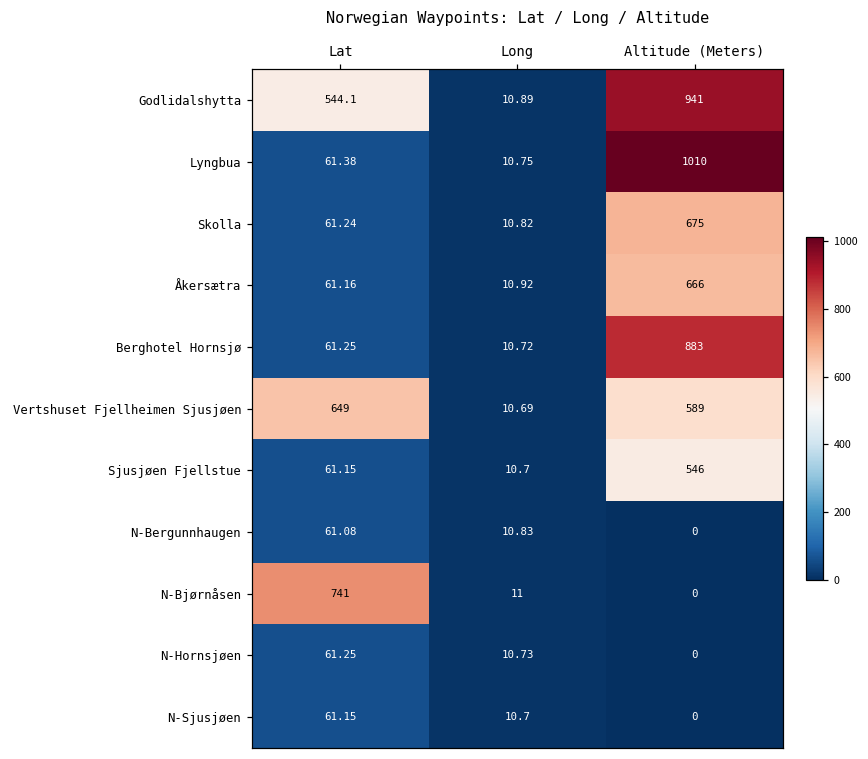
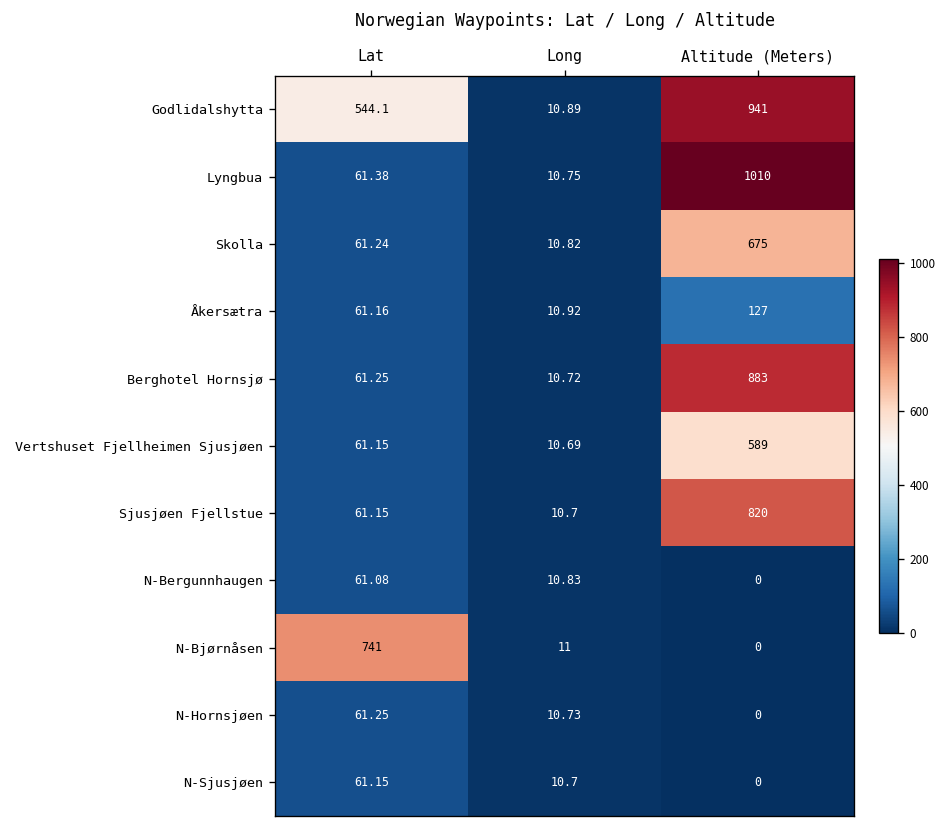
  {
    "Godlidalshytta": {
      "Lat": 544.1,
      "Long": 10.89,
      "Altitude (Meters)": 941
    },
    "Lyngbua": {
      "Lat": 61.38,
      "Long": 10.75,
      "Altitude (Meters)": 1010
    },
    "Skolla": {
      "Lat": 61.24,
      "Long": 10.82,
      "Altitude (Meters)": 675
    },
    "Åkersætra": {
      "Lat": 61.16,
      "Long": 10.92,
-     "Altitude (Meters)": 666
+     "Altitude (Meters)": 127
    },
    "Berghotel Hornsjø": {
      "Lat": 61.25,
      "Long": 10.72,
      "Altitude (Meters)": 883
    },
    "Vertshuset Fjellheimen Sjusjøen": {
-     "Lat": 649,
+     "Lat": 61.15,
      "Long": 10.69,
      "Altitude (Meters)": 589
    },
    "Sjusjøen Fjellstue": {
      "Lat": 61.15,
      "Long": 10.7,
-     "Altitude (Meters)": 546
+     "Altitude (Meters)": 820
    },
    "N-Bergunnhaugen": {
      "Lat": 61.08,
      "Long": 10.83,
      "Altitude (Meters)": 0
    },
    "N-Bjørnåsen": {
      "Lat": 741,
      "Long": 11,
      "Altitude (Meters)": 0
    },
    "N-Hornsjøen": {
      "Lat": 61.25,
      "Long": 10.73,
      "Altitude (Meters)": 0
    },
    "N-Sjusjøen": {
      "Lat": 61.15,
      "Long": 10.7,
      "Altitude (Meters)": 0
    }
  }
